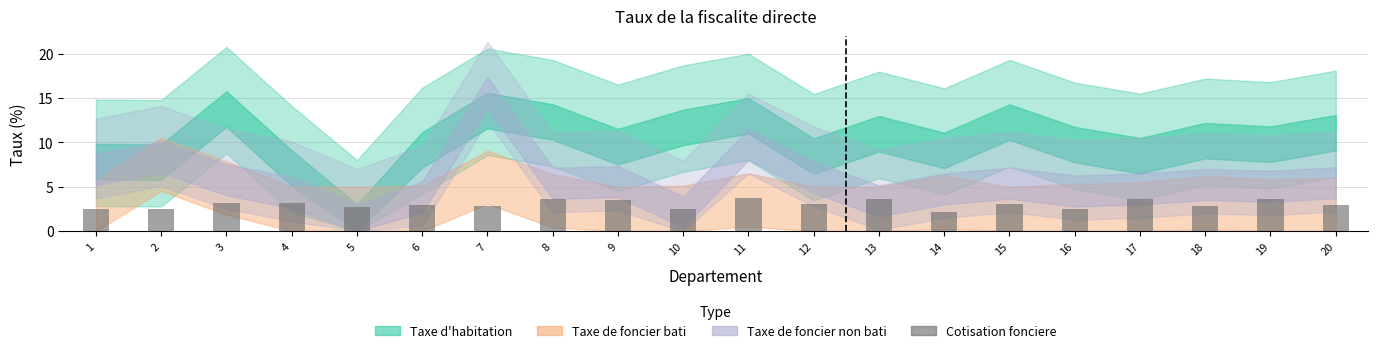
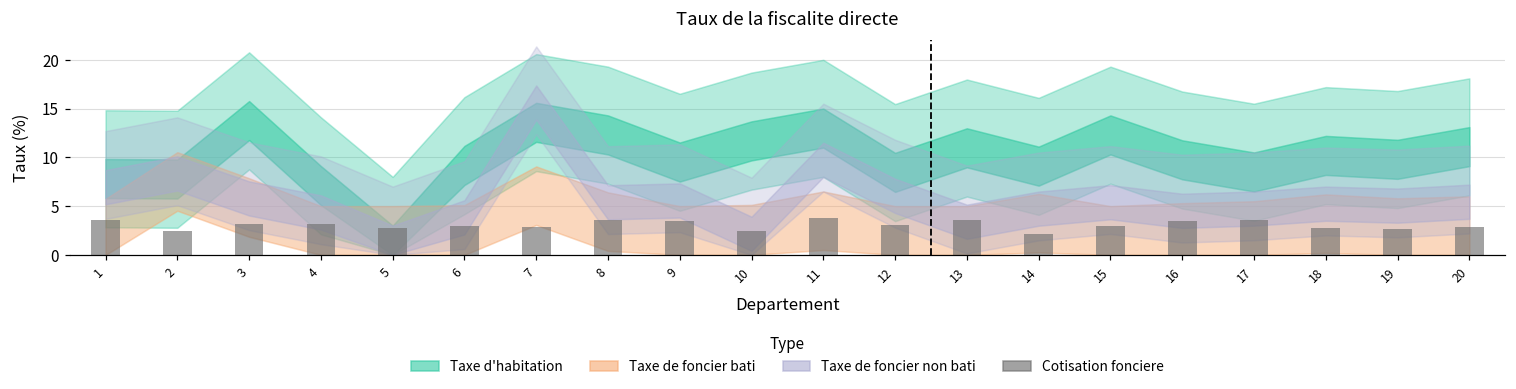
  {
    "Cotisation fonciere": {
-     "1": 2,
+     "1": 4,
      "2": 2,
      "3": 3,
      "4": 3,
      "5": 3,
      "6": 3,
      "7": 3,
      "8": 4,
      "9": 3,
      "10": 2,
      "11": 4,
      "12": 3,
      "13": 4,
      "14": 2,
      "15": 3,
-     "16": 2,
+     "16": 3,
      "17": 4,
      "18": 3,
-     "19": 4,
+     "19": 3,
      "20": 3
    },
    "Taxe de foncier bati": {
      "1": 6,
      "4": 5,
      "5": 5,
      "6": 5,
      "9": 5,
      "10": 5,
      "12": 5,
      "15": 5,
      "16": 5,
      "17": 6,
      "19": 6,
      "20": 6
    }
  }
